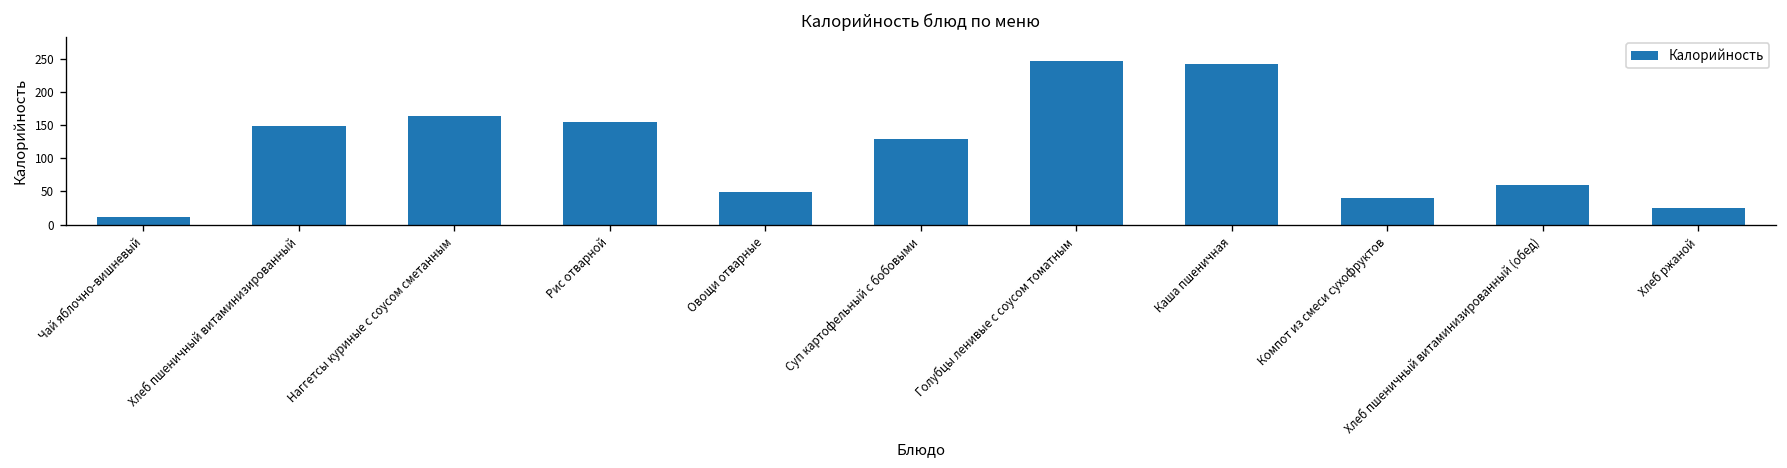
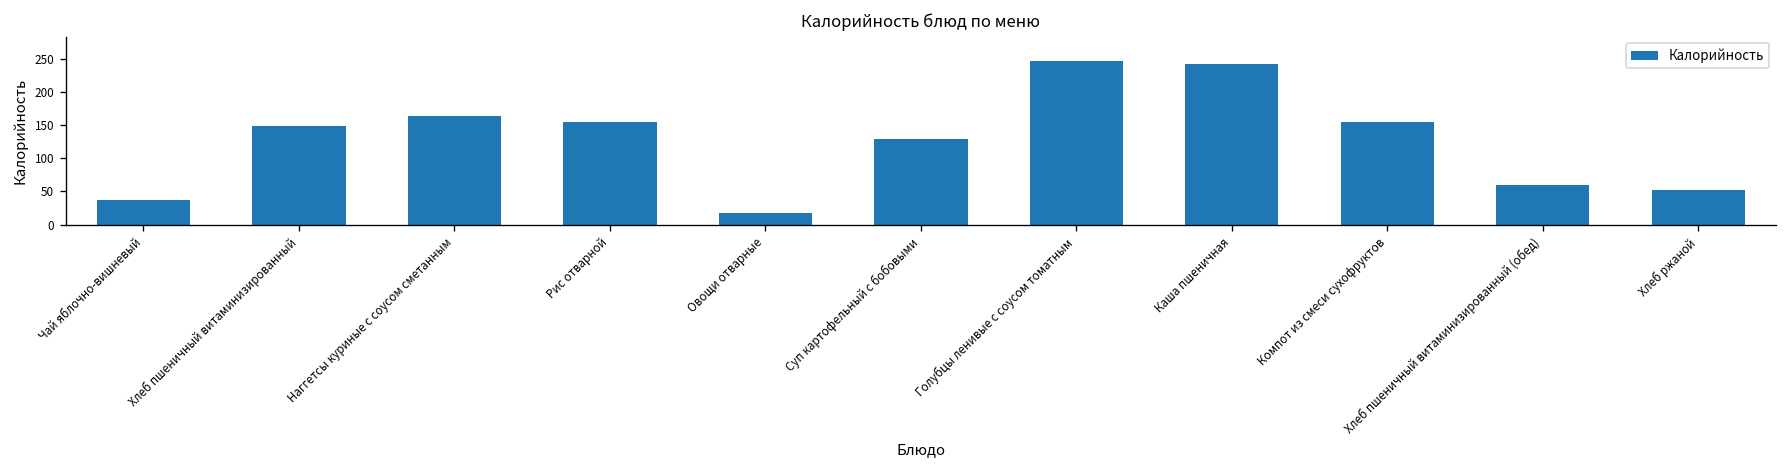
  {
-   "Чай яблочно-вишневый": 10,
+   "Чай яблочно-вишневый": 40,
    "Хлеб пшеничный витаминизированный": 150,
    "Наггетсы куриные с соусом сметанным": 160,
    "Рис отварной": 150,
-   "Овощи отварные": 50,
+   "Овощи отварные": 20,
    "Суп картофельный с бобовыми": 130,
    "Голубцы ленивые с соусом томатным": 250,
    "Каша пшеничная": 240,
-   "Компот из смеси сухофруктов": 40,
+   "Компот из смеси сухофруктов": 160,
    "Хлеб пшеничный витаминизированный (обед)": 60,
-   "Хлеб ржаной": 30
+   "Хлеб ржаной": 50
  }
